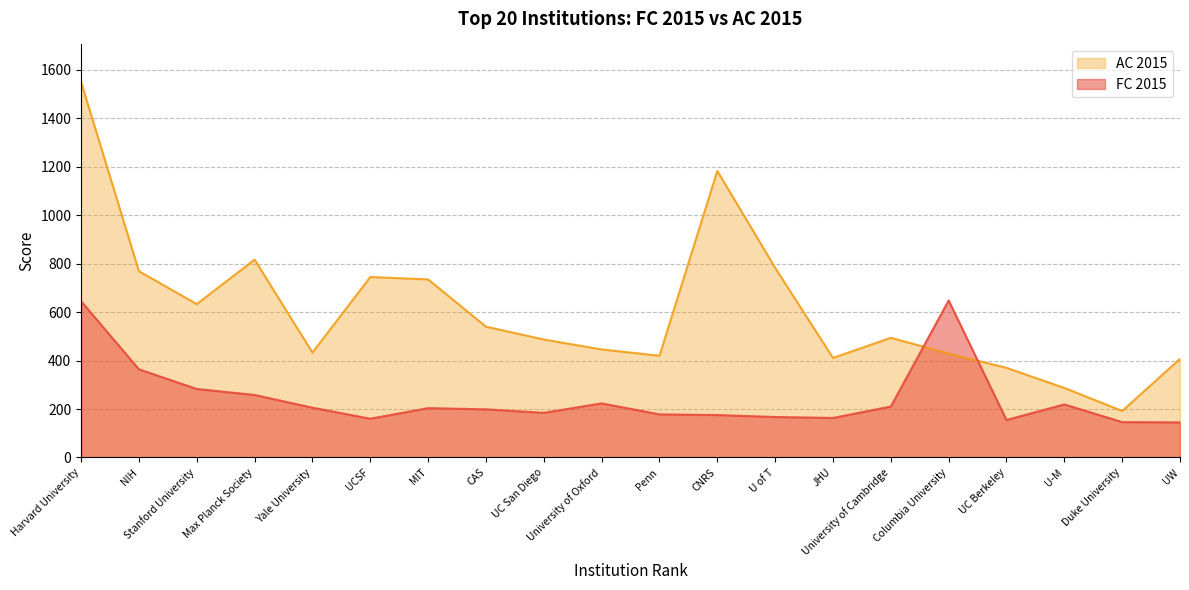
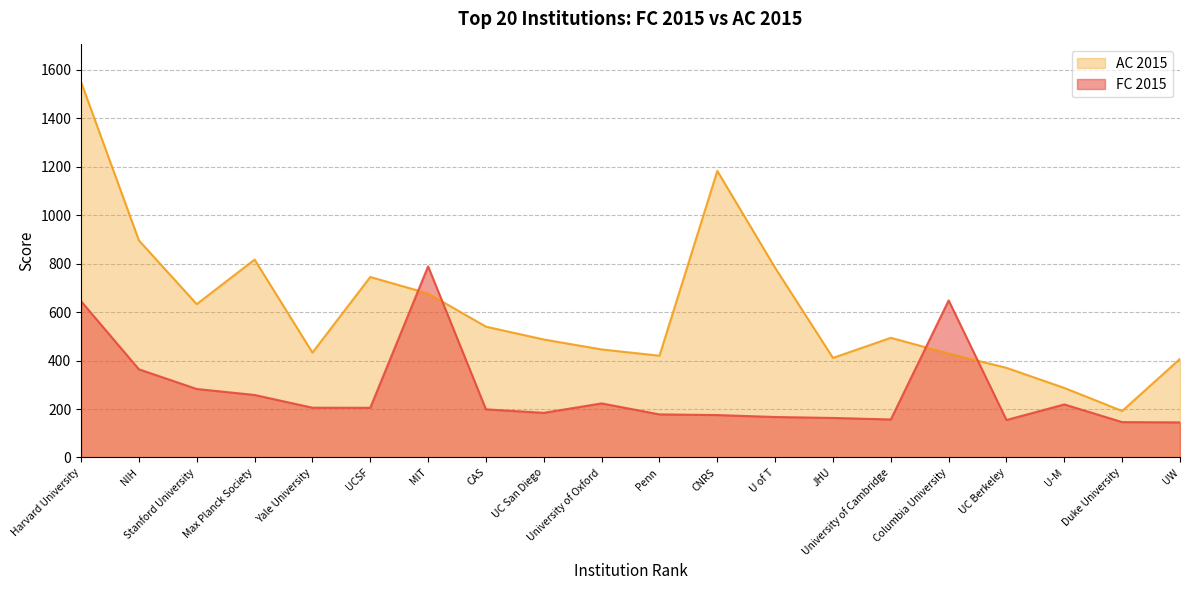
  {
    "AC 2015": {
      "Harvard University": 1550,
-     "NIH": 770,
+     "NIH": 900,
      "Stanford University": 630,
      "Max Planck Society": 820,
      "Yale University": 430,
      "UCSF": 750,
-     "MIT": 740,
+     "MIT": 680,
      "CAS": 540,
      "UC San Diego": 490,
      "University of Oxford": 450,
      "Penn": 420,
      "CNRS": 1180,
      "U of T": 780,
      "JHU": 410,
      "University of Cambridge": 490,
      "Columbia University": 430,
      "UC Berkeley": 370,
      "U-M": 290,
      "Duke University": 190,
      "UW": 410
    },
    "FC 2015": {
      "Harvard University": 650,
      "NIH": 360,
      "Stanford University": 280,
      "Max Planck Society": 260,
      "Yale University": 210,
-     "UCSF": 160,
-     "MIT": 200,
+     "UCSF": 210,
+     "MIT": 790,
      "CAS": 200,
      "UC San Diego": 180,
      "University of Oxford": 220,
      "Penn": 180,
      "CNRS": 180,
      "U of T": 170,
      "JHU": 160,
-     "University of Cambridge": 210,
+     "University of Cambridge": 160,
      "Columbia University": 650,
      "UC Berkeley": 150,
      "U-M": 220,
      "Duke University": 150,
      "UW": 140
    }
  }
